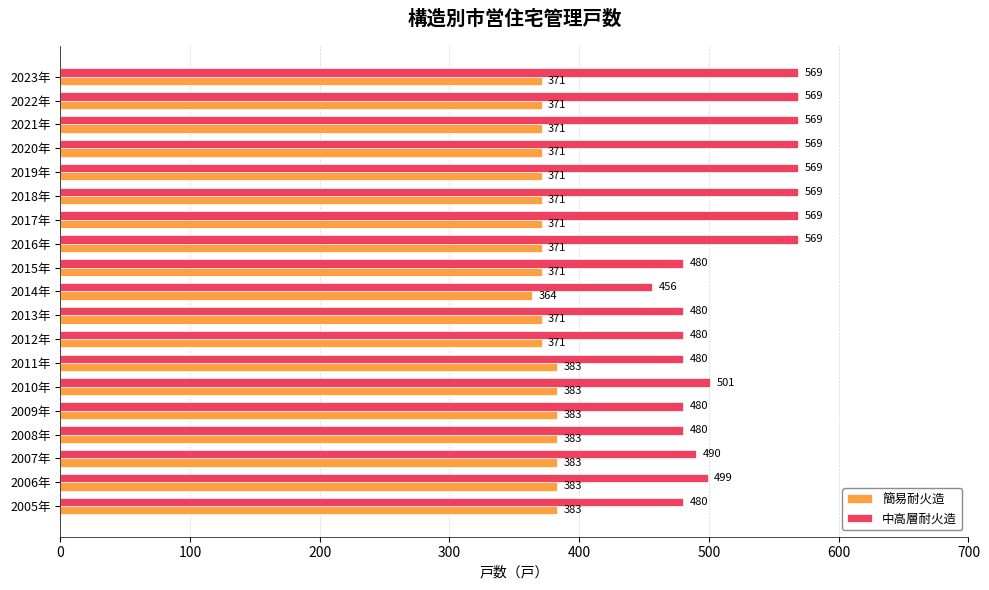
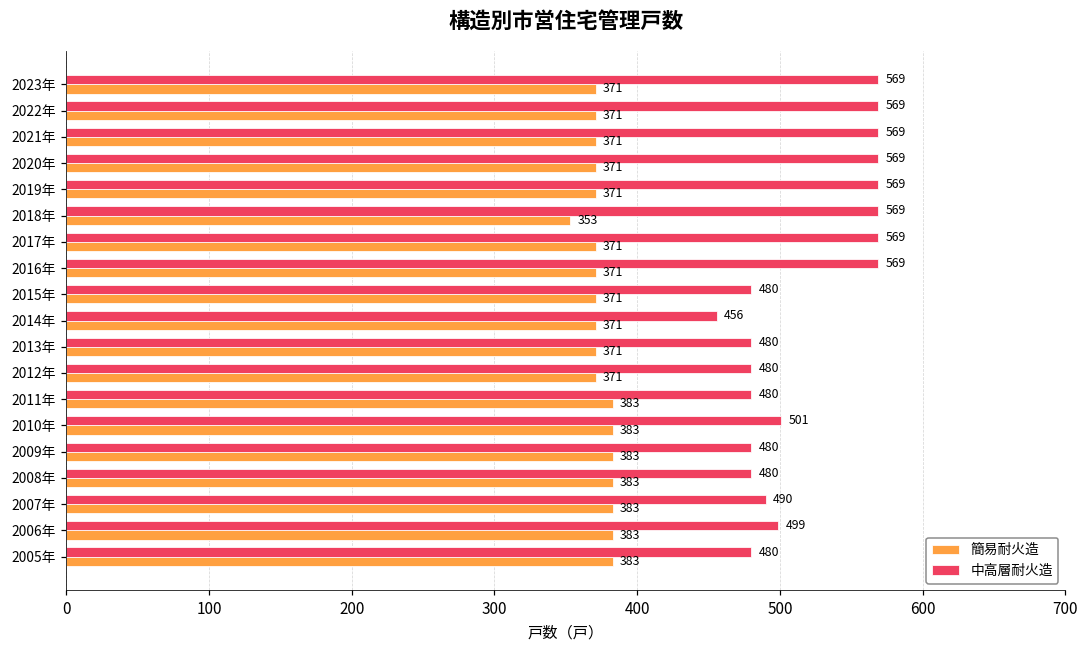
  {
    "簡易耐火造": {
      "2023年": 371,
      "2022年": 371,
      "2021年": 371,
      "2020年": 371,
      "2019年": 371,
-     "2018年": 371,
+     "2018年": 353,
      "2017年": 371,
      "2016年": 371,
      "2015年": 371,
-     "2014年": 364,
+     "2014年": 371,
      "2013年": 371,
      "2012年": 371,
      "2011年": 383,
      "2010年": 383,
      "2009年": 383,
      "2008年": 383,
      "2007年": 383,
      "2006年": 383,
      "2005年": 383
    },
    "中高層耐火造": {
      "2023年": 569,
      "2022年": 569,
      "2021年": 569,
      "2020年": 569,
      "2019年": 569,
      "2018年": 569,
      "2017年": 569,
      "2016年": 569,
      "2015年": 480,
      "2014年": 456,
      "2013年": 480,
      "2012年": 480,
      "2011年": 480,
      "2010年": 501,
      "2009年": 480,
      "2008年": 480,
      "2007年": 490,
      "2006年": 499,
      "2005年": 480
    }
  }
